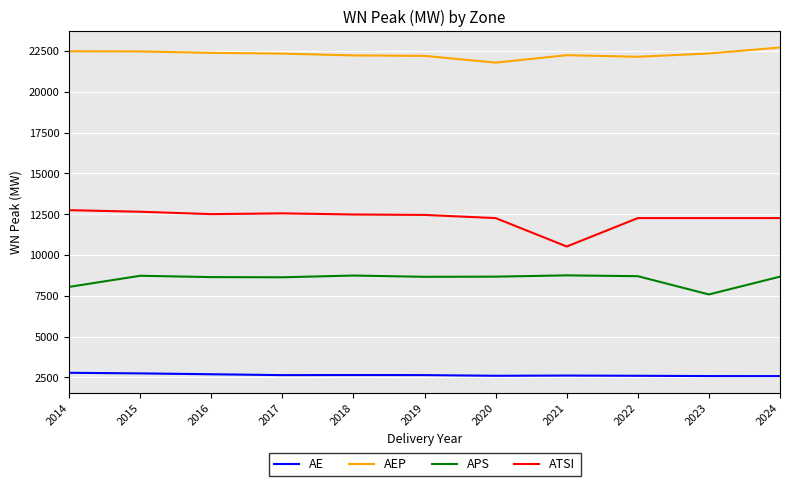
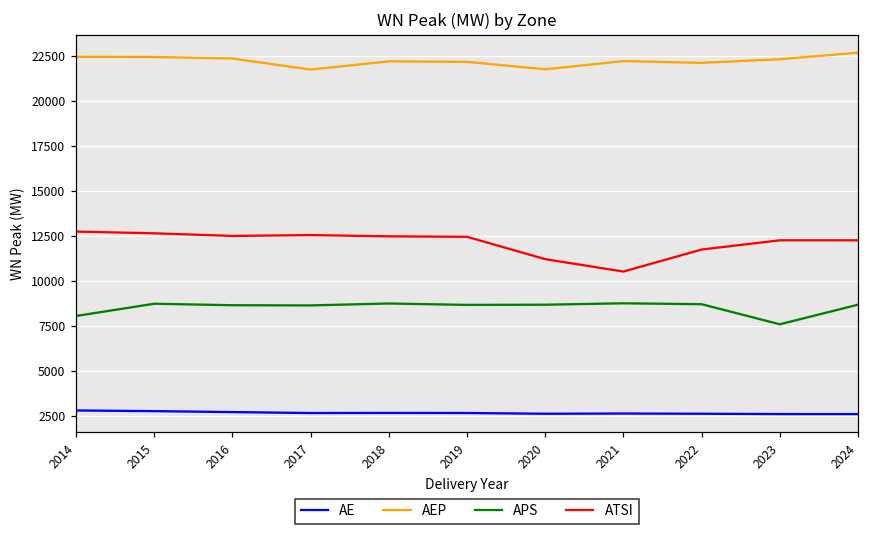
  {
    "AE": {
      "2014": 2800,
      "2015": 2700,
      "2016": 2700,
      "2017": 2600,
      "2018": 2600,
      "2019": 2600,
      "2020": 2600,
      "2021": 2600,
      "2022": 2600,
      "2023": 2600,
      "2024": 2600
    },
    "AEP": {
      "2014": 22500,
      "2015": 22500,
      "2016": 22400,
-     "2017": 22300,
+     "2017": 21800,
      "2018": 22200,
      "2019": 22200,
      "2020": 21800,
      "2021": 22200,
      "2022": 22100,
      "2023": 22300,
      "2024": 22700
    },
    "APS": {
      "2014": 8000,
      "2015": 8700,
      "2016": 8600,
      "2017": 8600,
      "2018": 8700,
      "2019": 8700,
      "2020": 8700,
      "2021": 8800,
      "2022": 8700,
      "2023": 7600,
      "2024": 8700
    },
    "ATSI": {
      "2014": 12700,
      "2015": 12600,
      "2016": 12500,
      "2017": 12500,
      "2018": 12500,
      "2019": 12500,
-     "2020": 12300,
+     "2020": 11200,
      "2021": 10500,
-     "2022": 12300,
+     "2022": 11700,
      "2023": 12300,
      "2024": 12300
    }
  }
